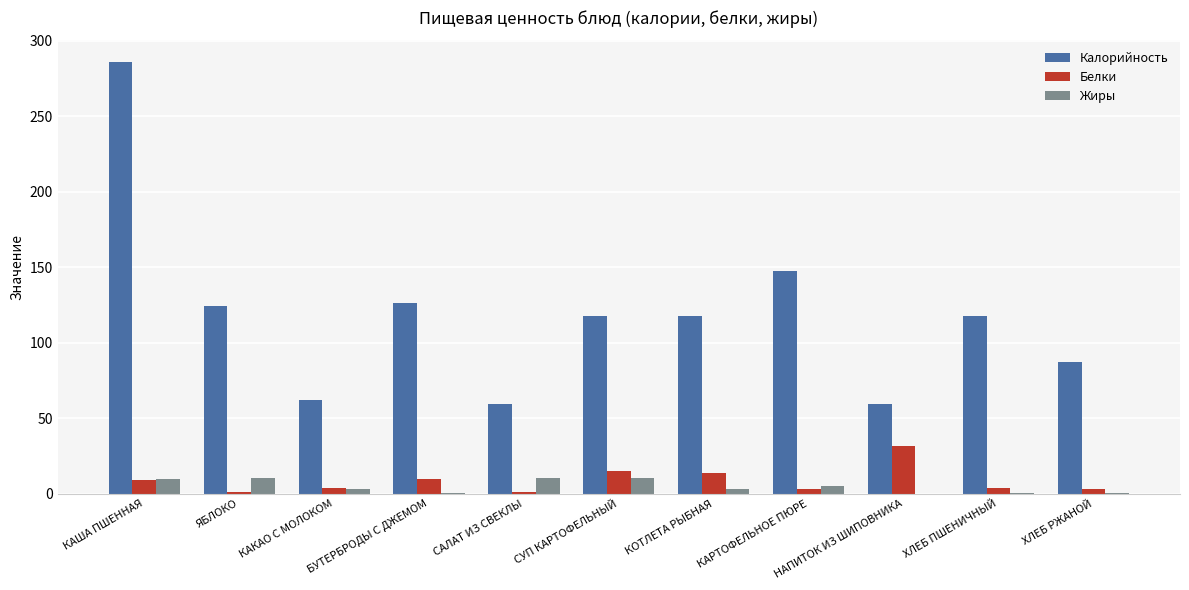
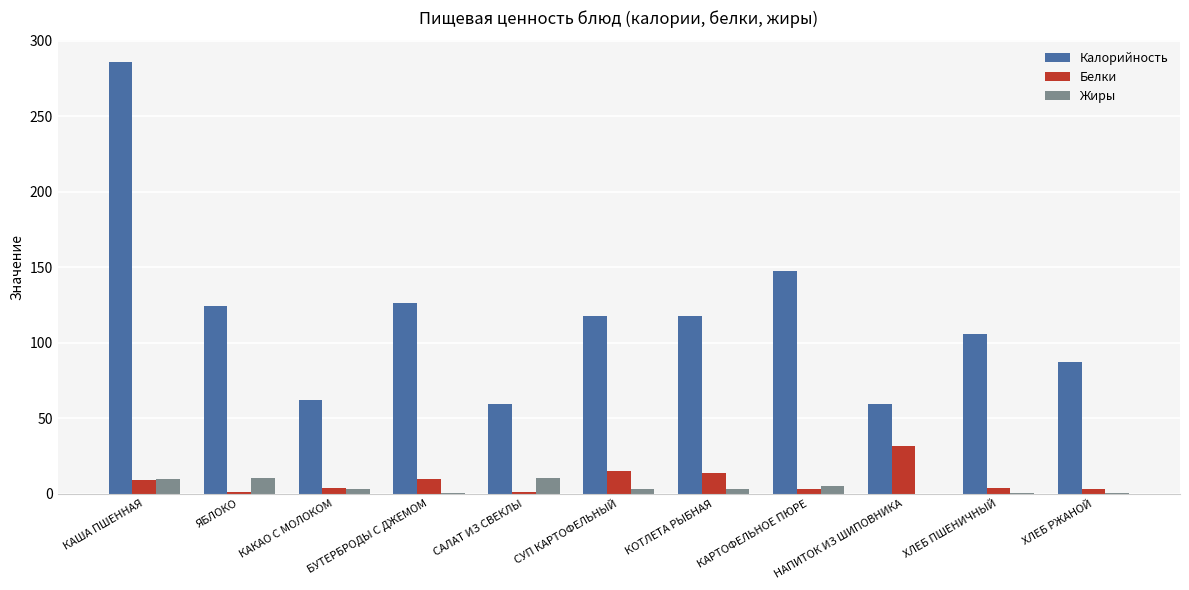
  {
    "Калорийность": {
      "КАША ПШЕННАЯ": 286,
      "ЯБЛОКО": 124,
      "КАКАО С МОЛОКОМ": 62,
      "БУТЕРБРОДЫ С ДЖЕМОМ": 127,
      "САЛАТ ИЗ СВЕКЛЫ": 59,
      "СУП КАРТОФЕЛЬНЫЙ": 118,
      "КОТЛЕТА РЫБНАЯ": 118,
      "КАРТОФЕЛЬНОЕ ПЮРЕ": 147,
      "НАПИТОК ИЗ ШИПОВНИКА": 60,
-     "ХЛЕБ ПШЕНИЧНЫЙ": 118,
+     "ХЛЕБ ПШЕНИЧНЫЙ": 106,
      "ХЛЕБ РЖАНОЙ": 87
    },
    "Белки": {
      "КАША ПШЕННАЯ": 9,
      "КАКАО С МОЛОКОМ": 4,
      "БУТЕРБРОДЫ С ДЖЕМОМ": 10,
      "СУП КАРТОФЕЛЬНЫЙ": 15,
      "КОТЛЕТА РЫБНАЯ": 14,
      "КАРТОФЕЛЬНОЕ ПЮРЕ": 3,
      "НАПИТОК ИЗ ШИПОВНИКА": 31,
      "ХЛЕБ ПШЕНИЧНЫЙ": 4,
      "ХЛЕБ РЖАНОЙ": 3
    },
    "Жиры": {
      "КАША ПШЕННАЯ": 10,
      "ЯБЛОКО": 10,
      "КАКАО С МОЛОКОМ": 3,
      "САЛАТ ИЗ СВЕКЛЫ": 10,
-     "СУП КАРТОФЕЛЬНЫЙ": 10,
+     "СУП КАРТОФЕЛЬНЫЙ": 3,
      "КОТЛЕТА РЫБНАЯ": 3,
      "КАРТОФЕЛЬНОЕ ПЮРЕ": 5
    }
  }
